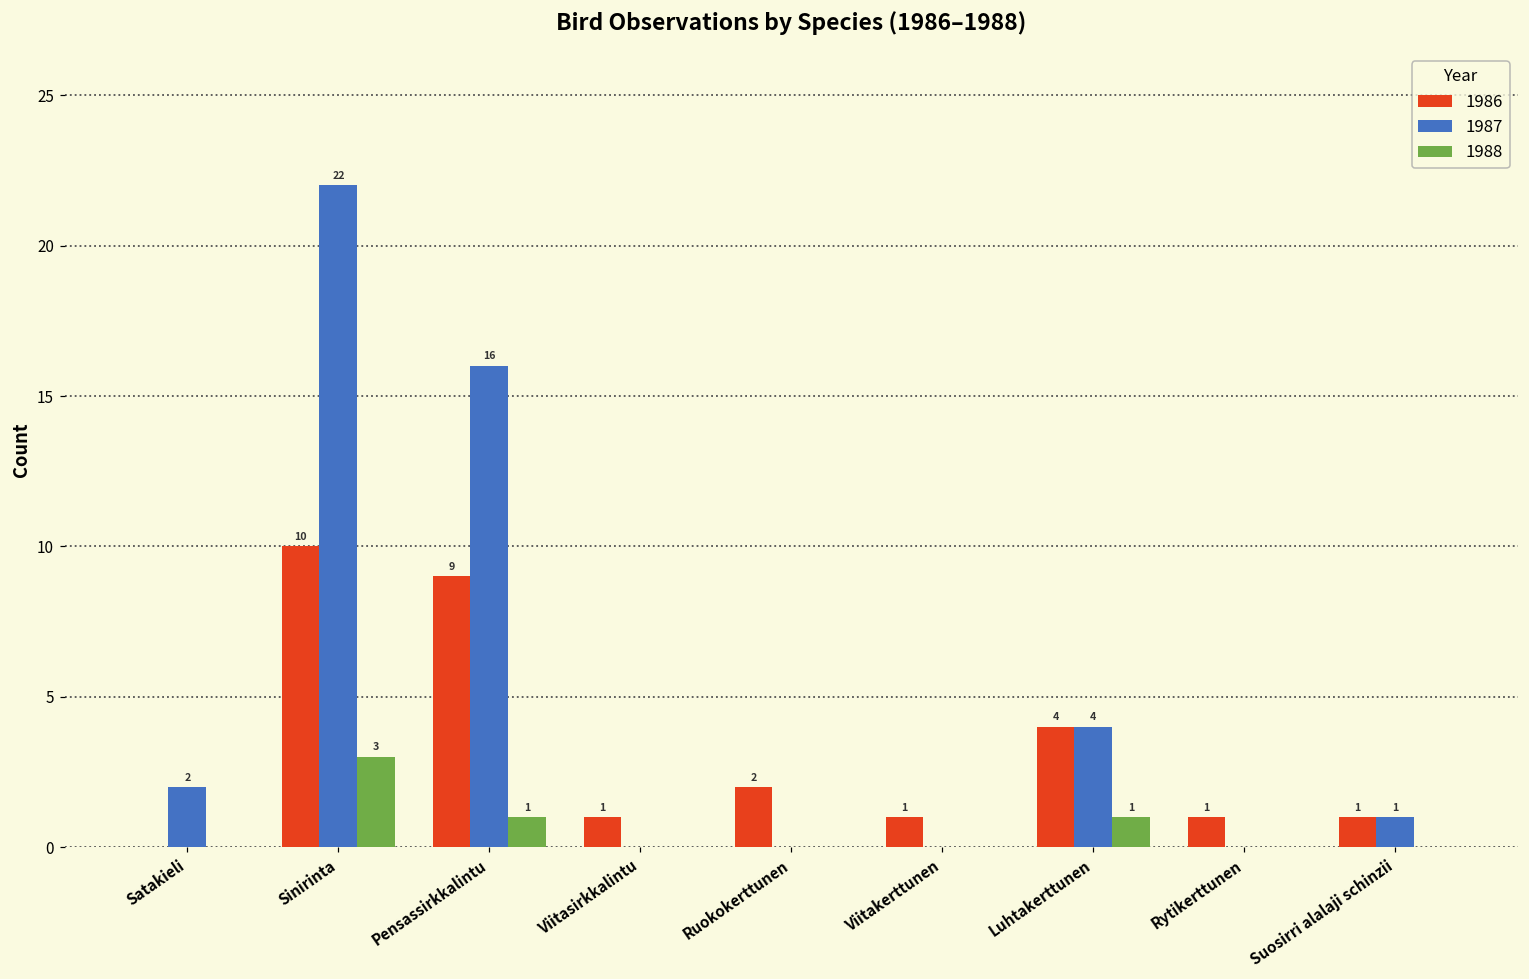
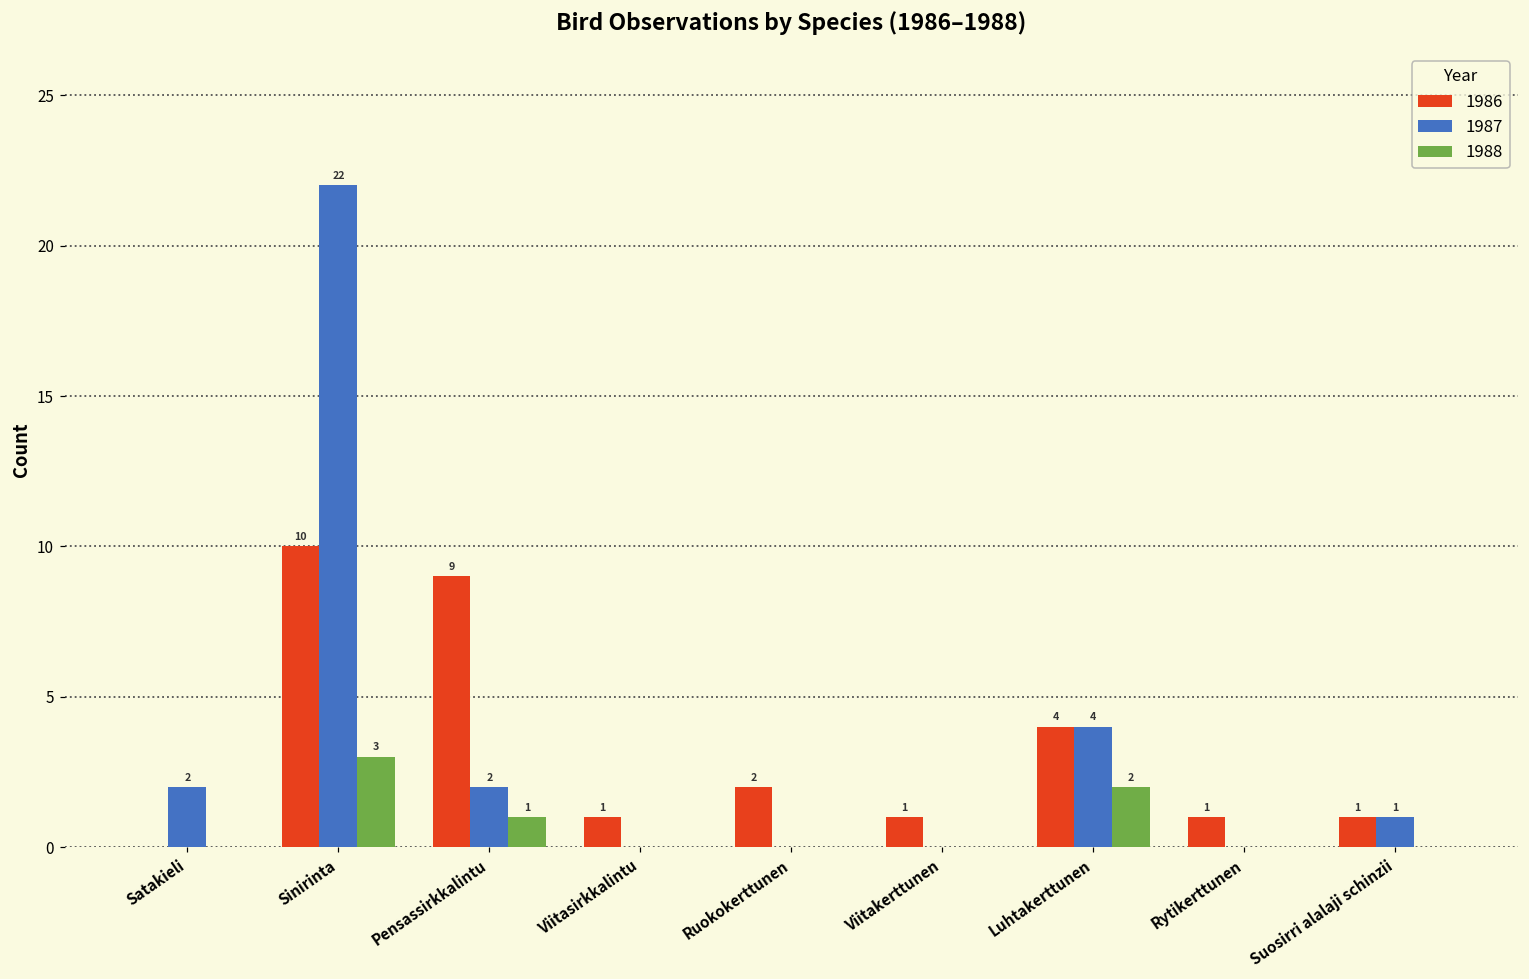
  {
    "1986": {
      "Sinirinta": 10,
      "Pensassirkkalintu": 9,
      "Viitasirkkalintu": 1,
      "Ruokokerttunen": 2,
      "Viitakerttunen": 1,
      "Luhtakerttunen": 4,
      "Rytikerttunen": 1,
      "Suosirri alalaji schinzii": 1
    },
    "1987": {
      "Satakieli": 2,
      "Sinirinta": 22,
-     "Pensassirkkalintu": 16,
+     "Pensassirkkalintu": 2,
      "Luhtakerttunen": 4,
      "Suosirri alalaji schinzii": 1
    },
    "1988": {
      "Sinirinta": 3,
      "Pensassirkkalintu": 1,
-     "Luhtakerttunen": 1
+     "Luhtakerttunen": 2
    }
  }
